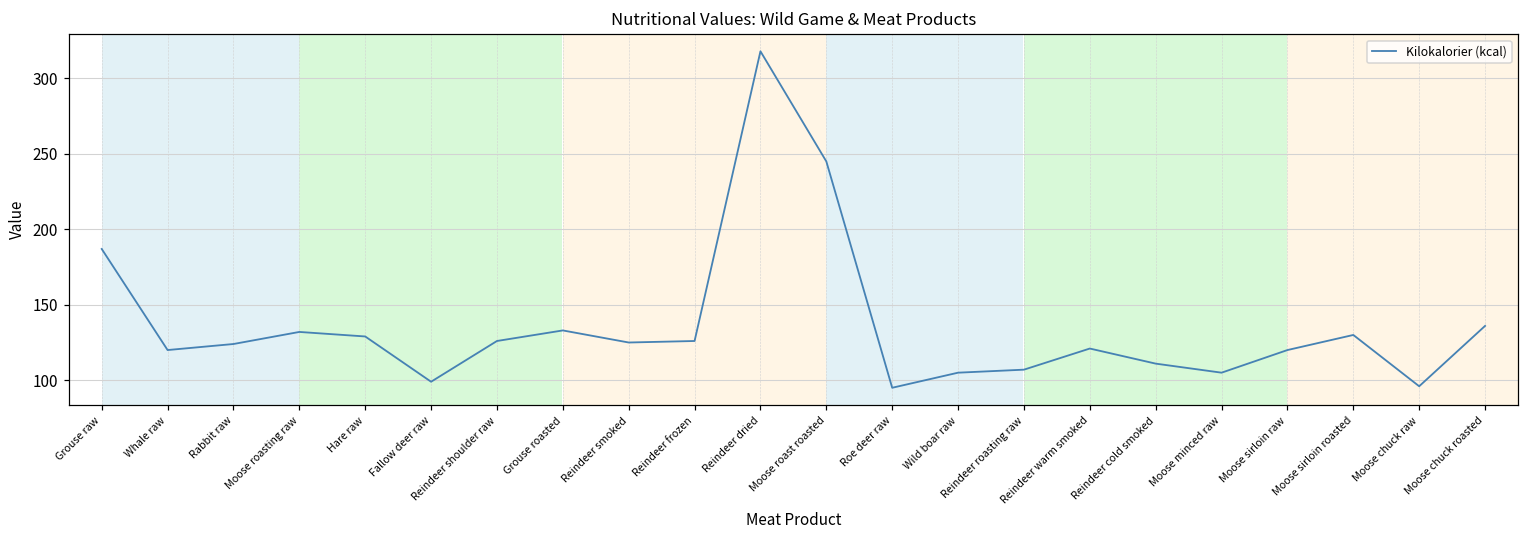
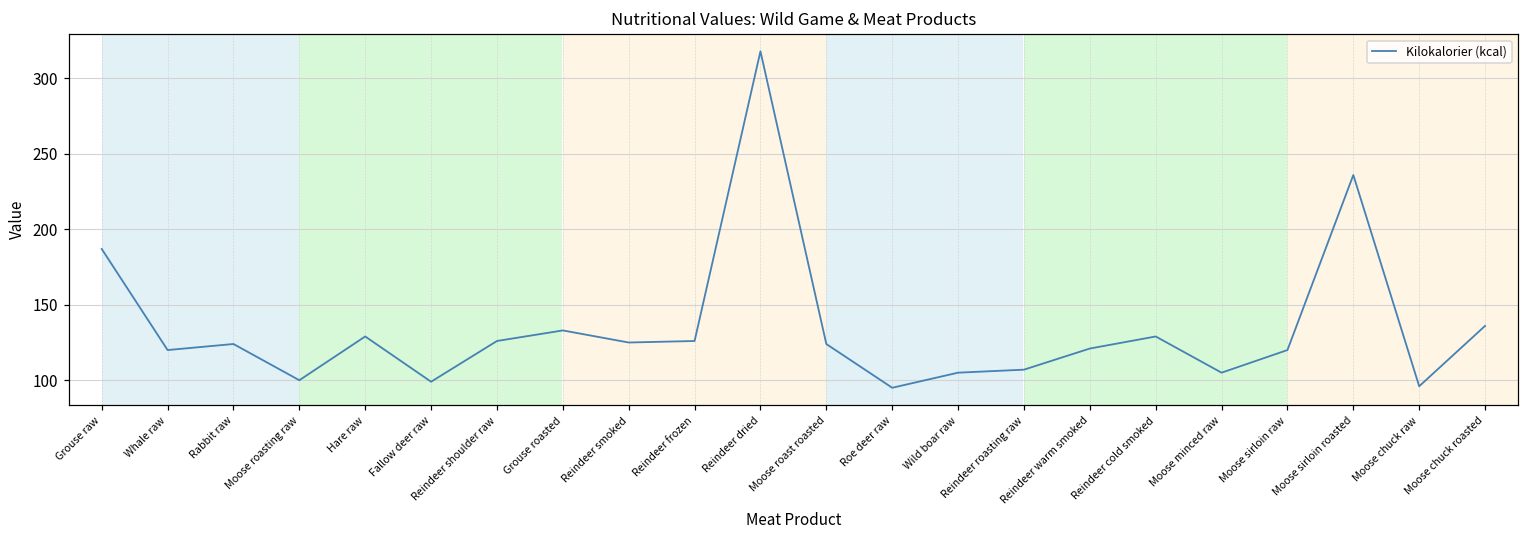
  {
    "Grouse raw": 187,
    "Whale raw": 120,
    "Rabbit raw": 124,
-   "Moose roasting raw": 132,
+   "Moose roasting raw": 100,
    "Hare raw": 129,
    "Fallow deer raw": 99,
    "Reindeer shoulder raw": 126,
    "Grouse roasted": 133,
    "Reindeer smoked": 125,
    "Reindeer frozen": 126,
    "Reindeer dried": 318,
-   "Moose roast roasted": 245,
+   "Moose roast roasted": 124,
    "Roe deer raw": 95,
    "Wild boar raw": 105,
    "Reindeer roasting raw": 107,
    "Reindeer warm smoked": 121,
-   "Reindeer cold smoked": 111,
+   "Reindeer cold smoked": 129,
    "Moose minced raw": 105,
    "Moose sirloin raw": 120,
-   "Moose sirloin roasted": 130,
+   "Moose sirloin roasted": 236,
    "Moose chuck raw": 96,
    "Moose chuck roasted": 136
  }
